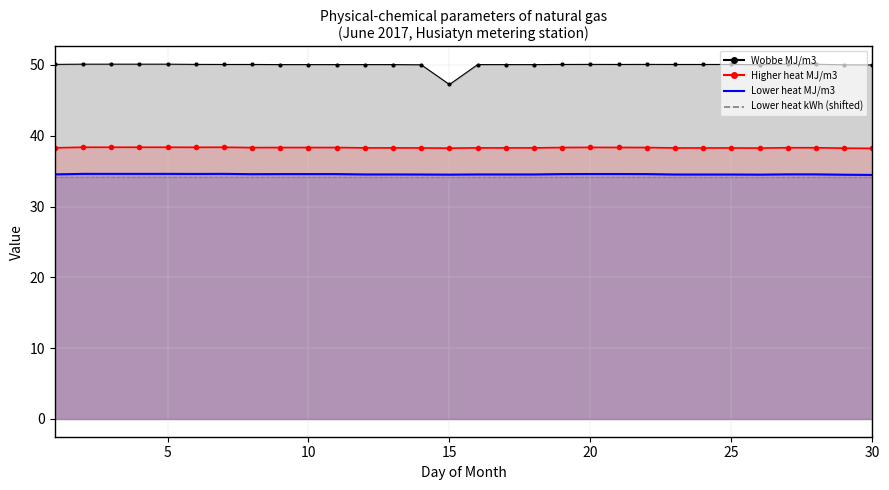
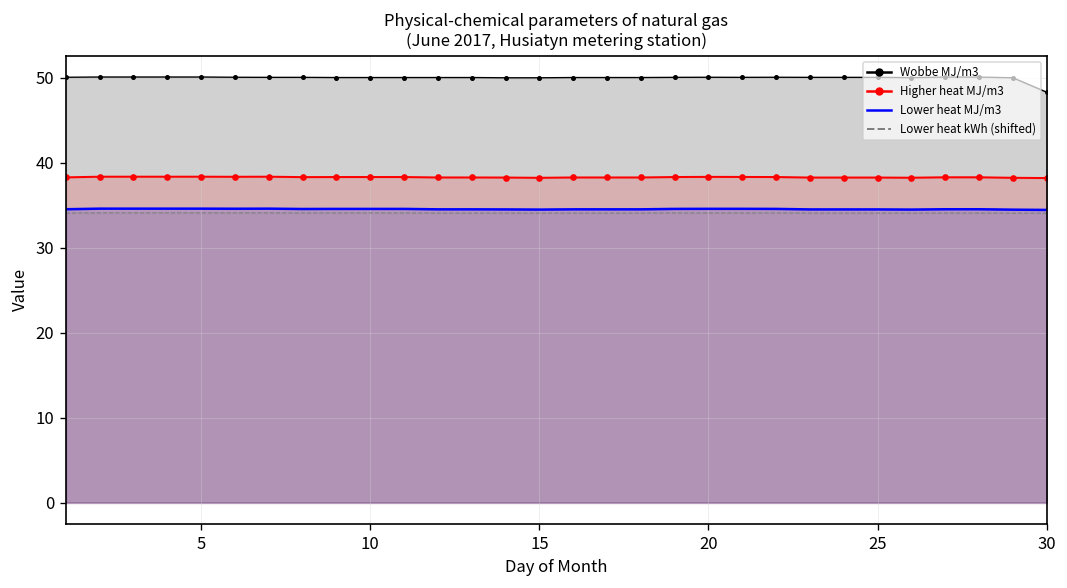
  {
    "Wobbe MJ/m3": {
      "5": 50,
      "10": 50,
-     "15": 47,
+     "15": 50,
      "20": 50,
-     "30": 50
+     "30": 48
    }
  }
